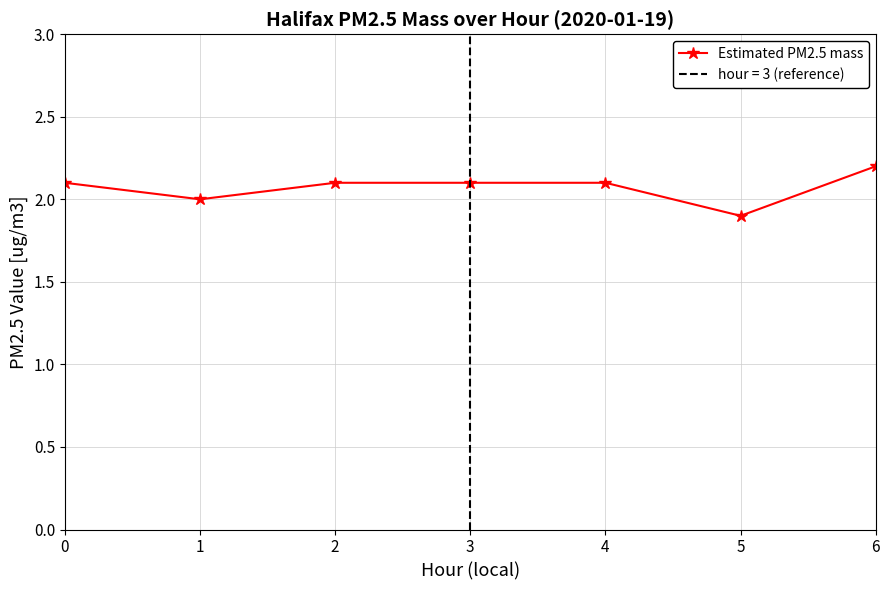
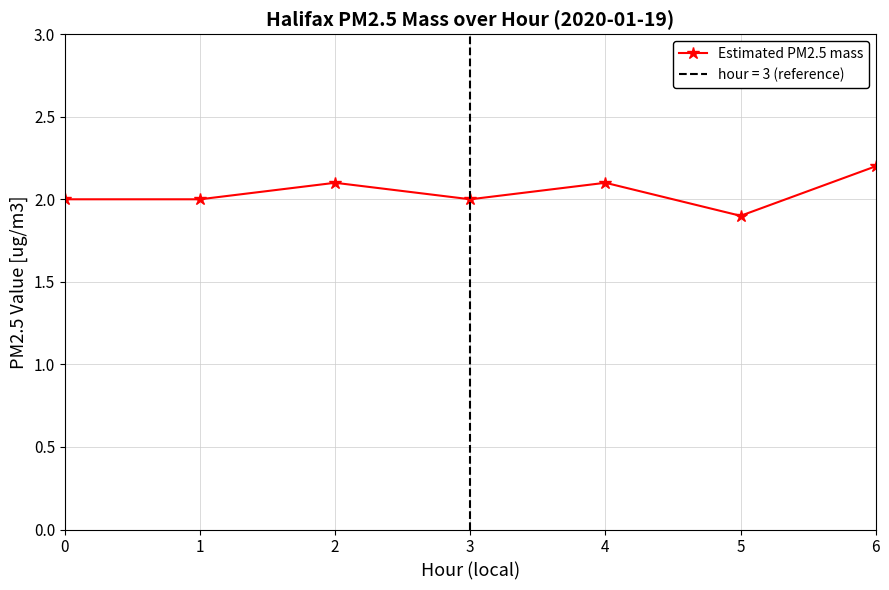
  {
-   "0": 2.1,
+   "0": 2.0,
    "1": 2.0,
    "2": 2.1,
-   "3": 2.1,
+   "3": 2.0,
    "4": 2.1,
    "5": 1.9,
    "6": 2.2
  }
